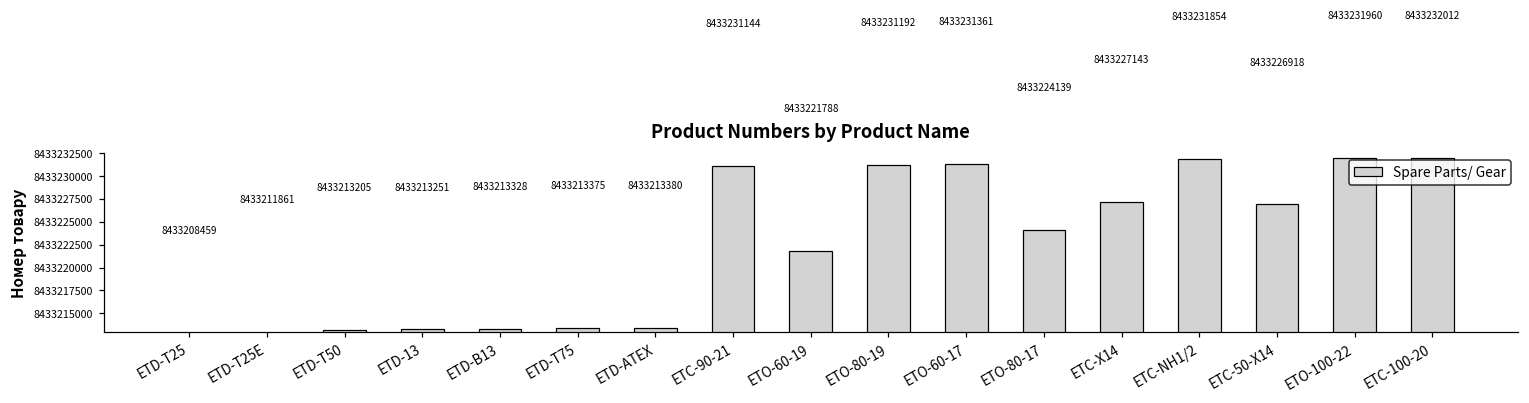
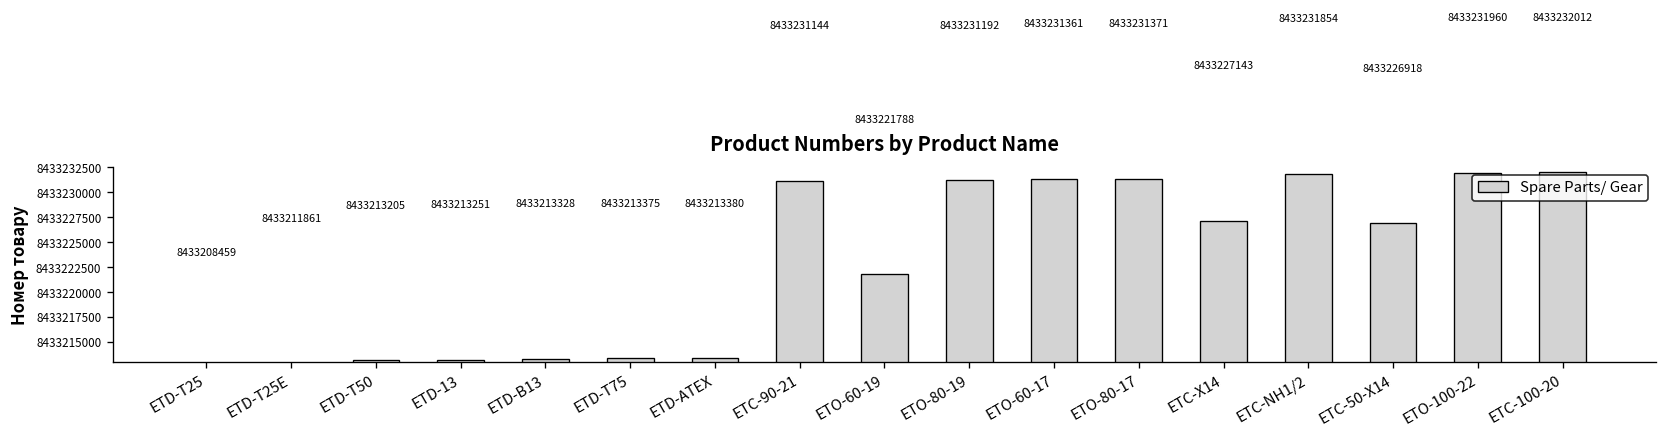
  {
-   "ETO-80-17": 8433224139
+   "ETO-80-17": 8433231371
  }
